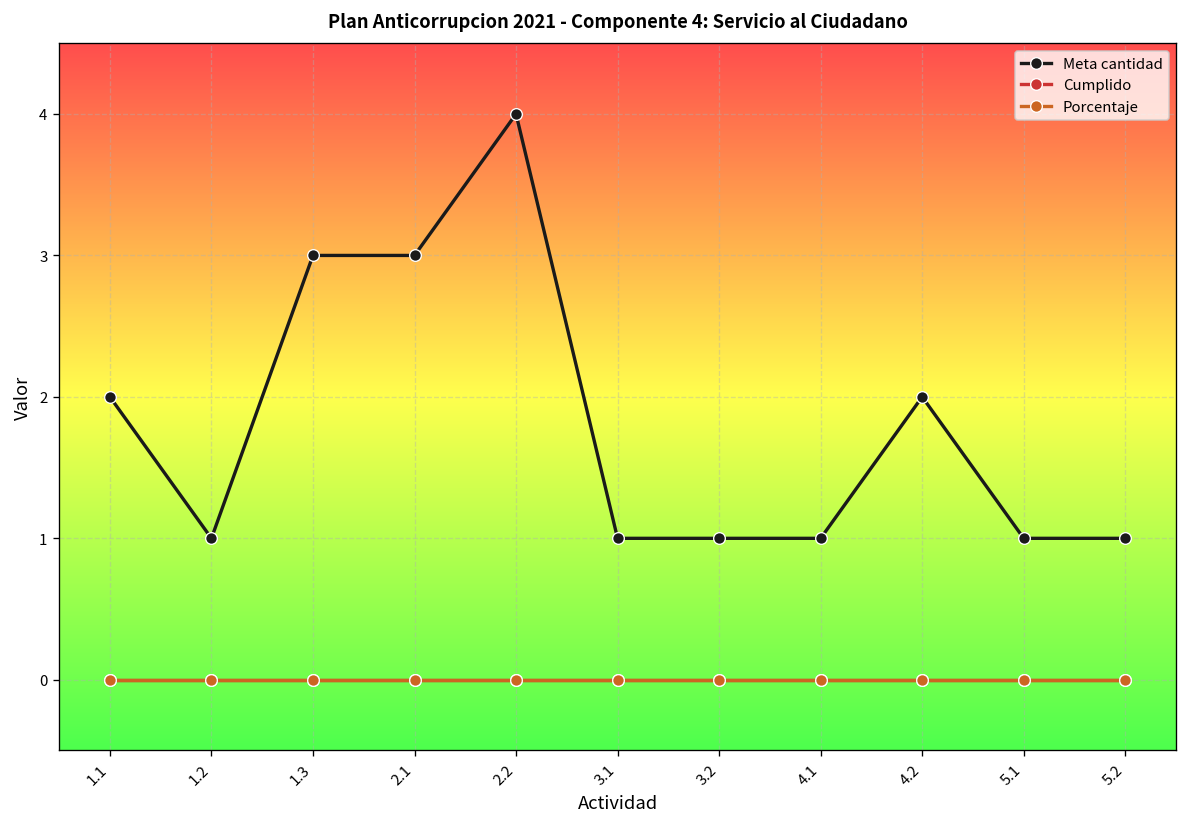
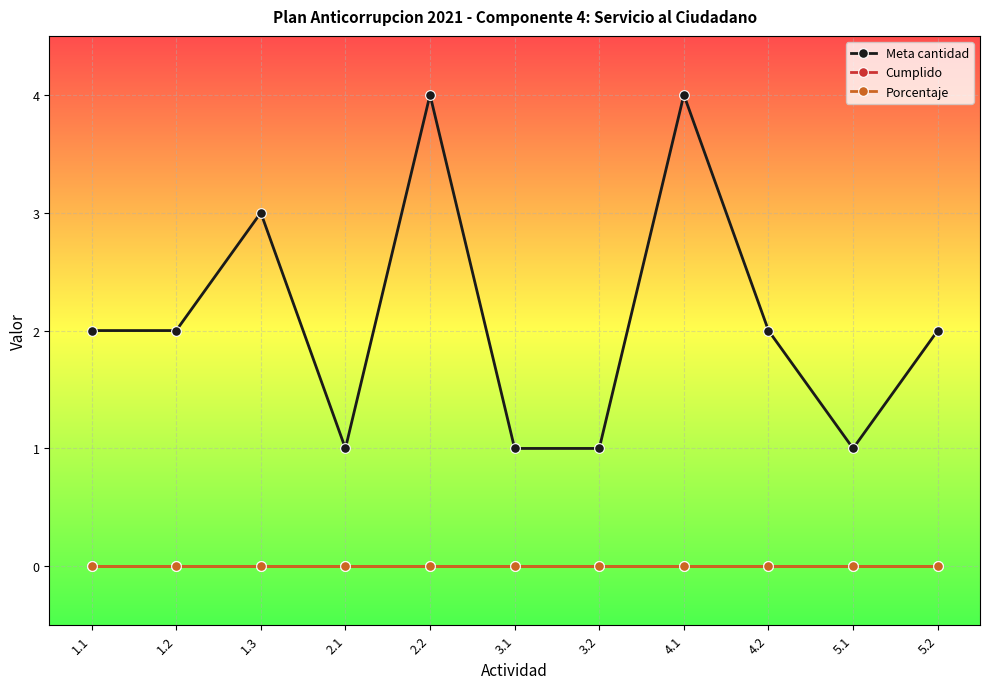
  {
    "Meta cantidad": {
      "1.1": 2,
-     "1.2": 1,
+     "1.2": 2,
      "1.3": 3,
-     "2.1": 3,
+     "2.1": 1,
      "2.2": 4,
      "3.1": 1,
      "3.2": 1,
-     "4.1": 1,
+     "4.1": 4,
      "4.2": 2,
      "5.1": 1,
-     "5.2": 1
+     "5.2": 2
    },
    "Porcentaje": {
      "1.1": 0,
      "1.2": 0,
      "1.3": 0,
      "2.1": 0,
      "2.2": 0,
      "3.1": 0,
      "3.2": 0,
      "4.1": 0,
      "4.2": 0,
      "5.1": 0,
      "5.2": 0
    }
  }
